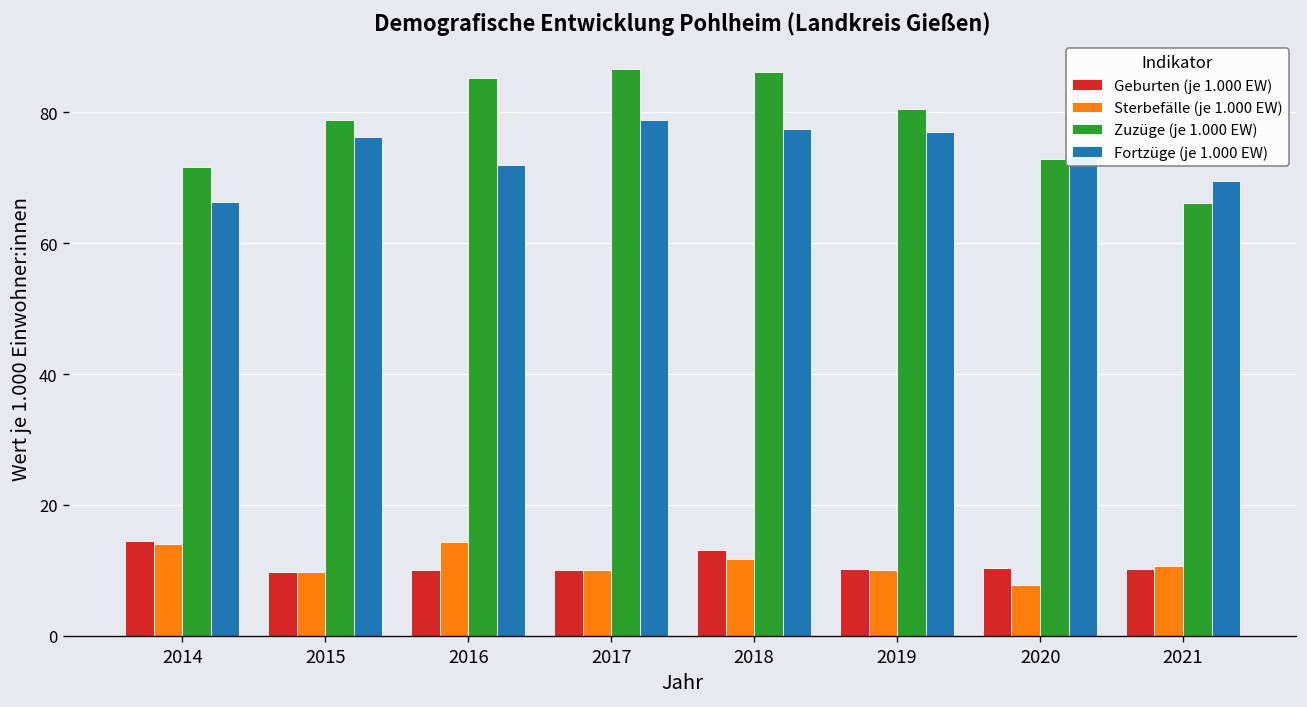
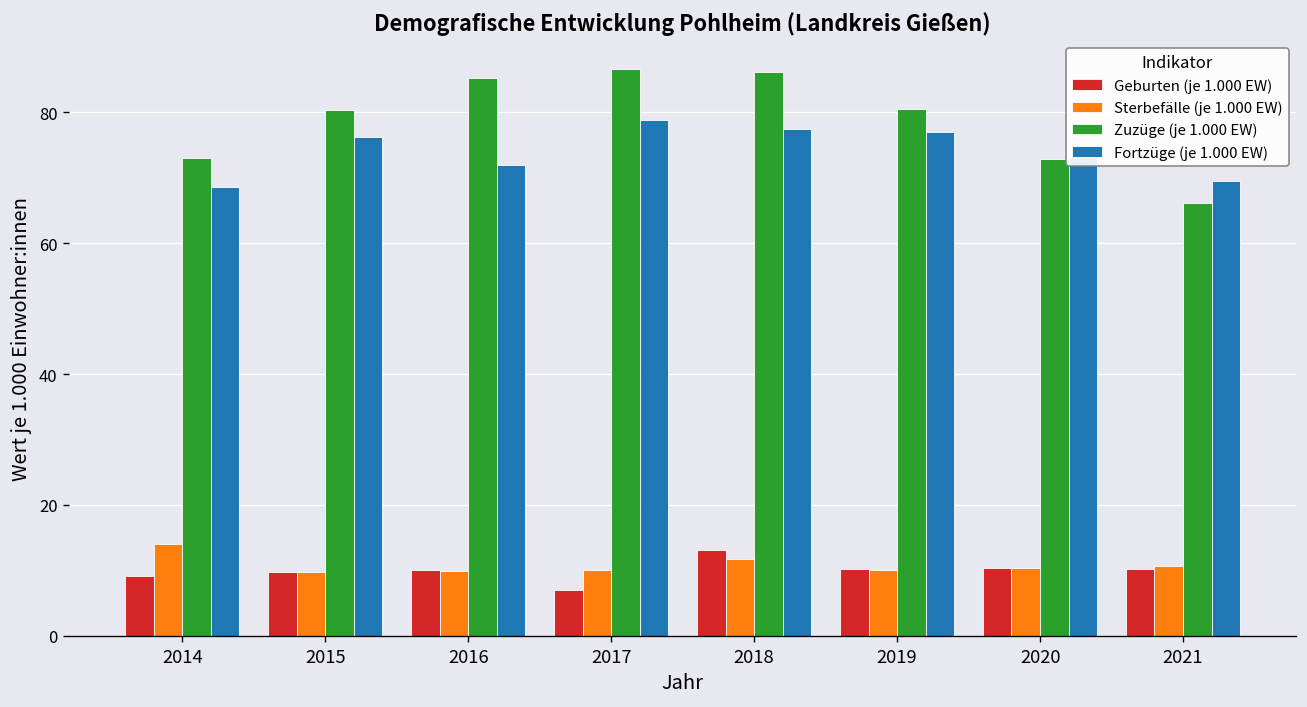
  {
    "Geburten (je 1.000 EW)": {
-     "2014": 15,
+     "2014": 9,
      "2015": 10,
      "2016": 10,
-     "2017": 10,
+     "2017": 7,
      "2018": 13,
      "2019": 10,
      "2020": 10,
      "2021": 10
    },
    "Sterbefälle (je 1.000 EW)": {
      "2014": 14,
      "2015": 10,
-     "2016": 14,
+     "2016": 10,
      "2017": 10,
      "2018": 12,
      "2019": 10,
-     "2020": 8,
+     "2020": 10,
      "2021": 11
    },
    "Zuzüge (je 1.000 EW)": {
-     "2014": 72,
-     "2015": 79,
+     "2014": 73,
+     "2015": 80,
      "2016": 85,
      "2017": 87,
      "2018": 86,
      "2019": 81,
      "2020": 73,
      "2021": 66
    },
    "Fortzüge (je 1.000 EW)": {
-     "2014": 66,
+     "2014": 69,
      "2015": 76,
      "2016": 72,
      "2017": 79,
      "2018": 78,
      "2019": 77,
      "2021": 70
    }
  }
